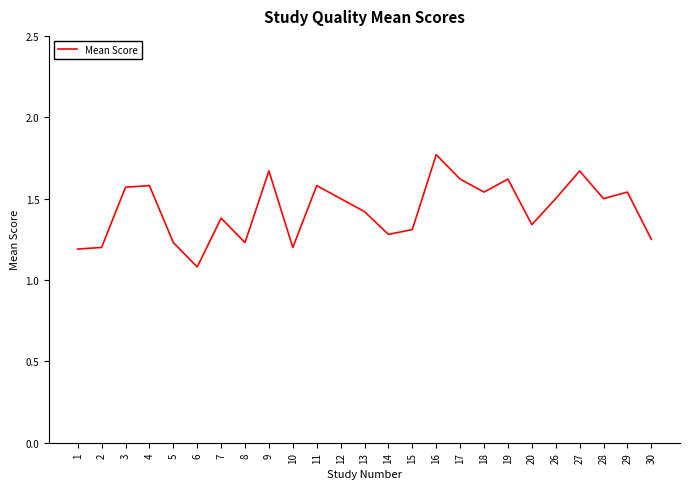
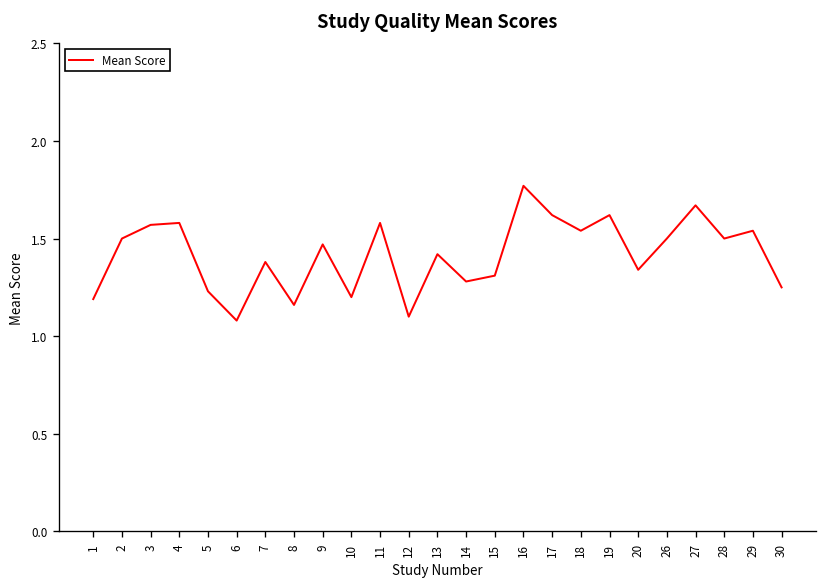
  {
    "1": 1.19,
-   "2": 1.2,
+   "2": 1.5,
    "3": 1.57,
    "4": 1.58,
    "5": 1.23,
    "6": 1.08,
    "7": 1.38,
-   "8": 1.23,
-   "9": 1.67,
+   "8": 1.16,
+   "9": 1.47,
    "10": 1.20,
    "11": 1.58,
-   "12": 1.5,
+   "12": 1.1,
    "13": 1.42,
    "14": 1.28,
    "15": 1.31,
    "16": 1.77,
    "17": 1.62,
    "18": 1.54,
    "19": 1.62,
    "20": 1.34,
    "26": 1.50,
    "27": 1.67,
    "28": 1.50,
    "29": 1.54,
    "30": 1.25
  }
